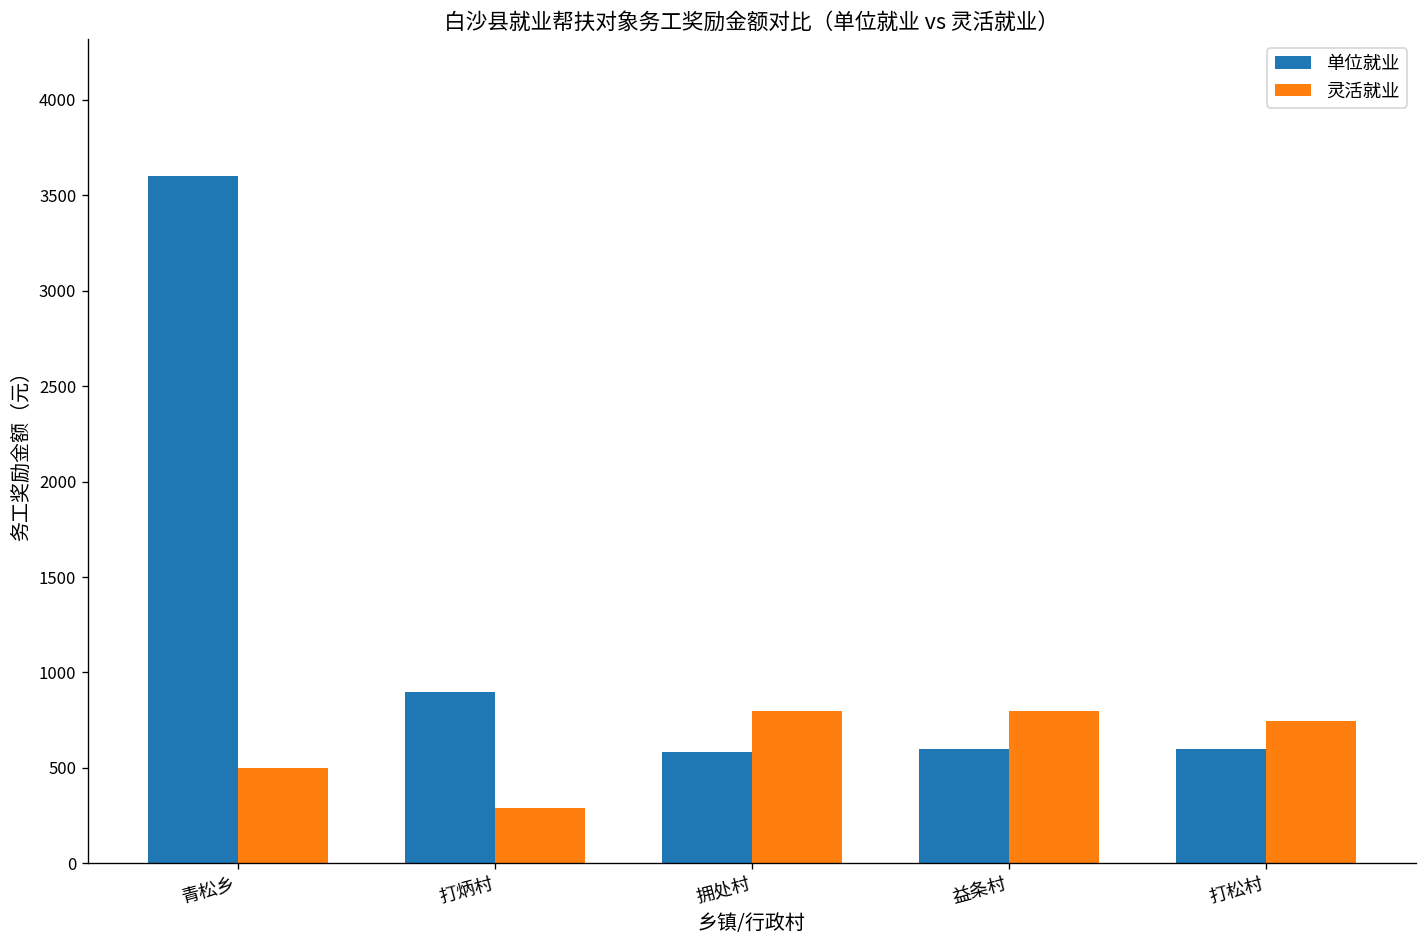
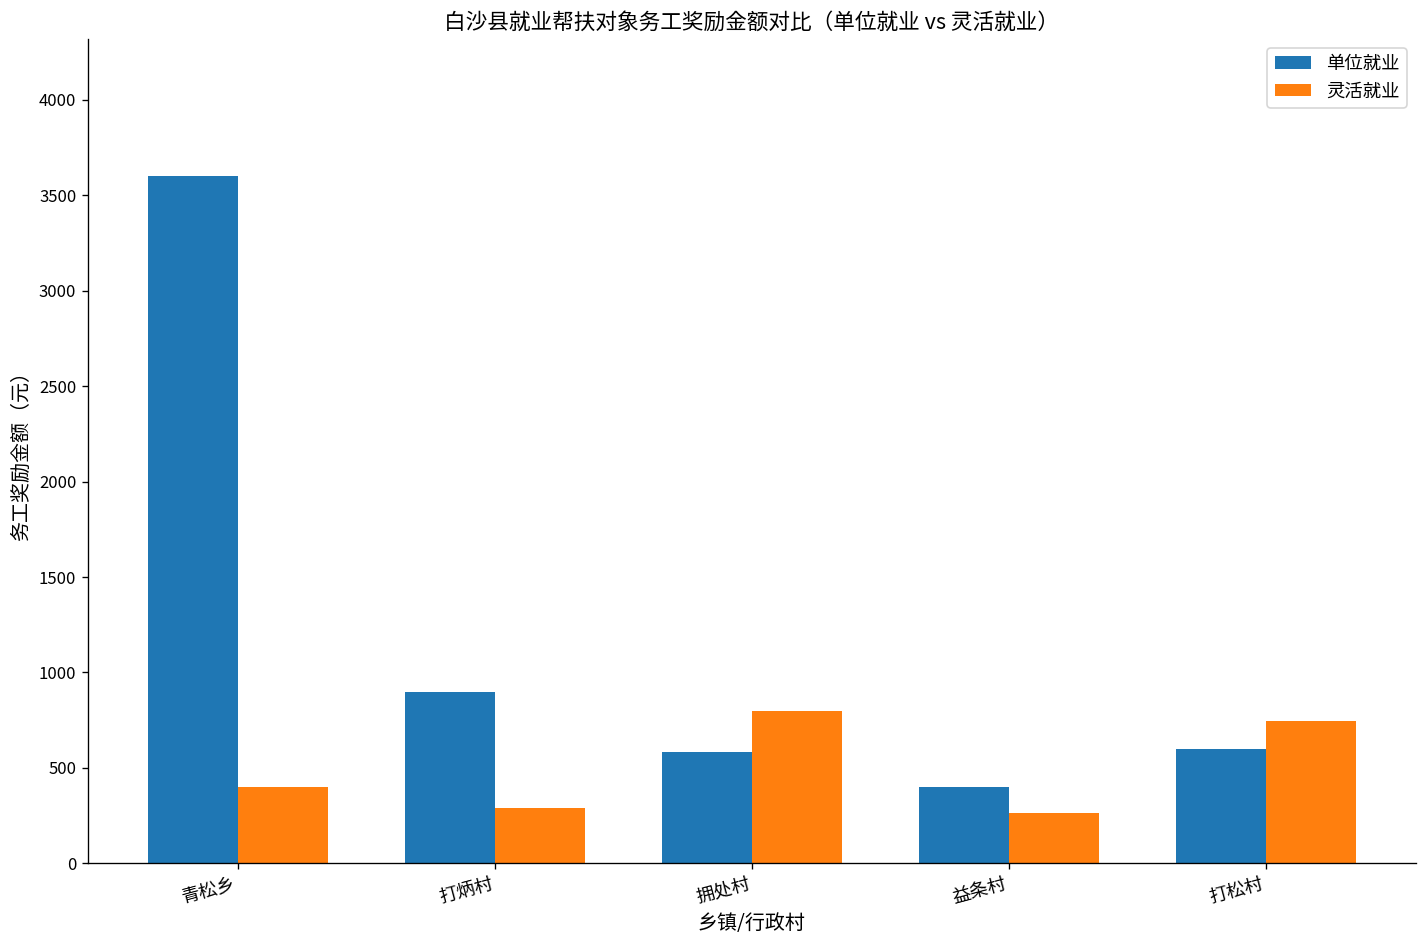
  {
    "单位就业": {
      "青松乡": 3600,
      "打炳村": 900,
      "拥处村": 590,
-     "益条村": 600,
+     "益条村": 400,
      "打松村": 600
    },
    "灵活就业": {
-     "青松乡": 500,
+     "青松乡": 400,
      "打炳村": 290,
      "拥处村": 800,
-     "益条村": 800,
+     "益条村": 260,
      "打松村": 750
    }
  }
